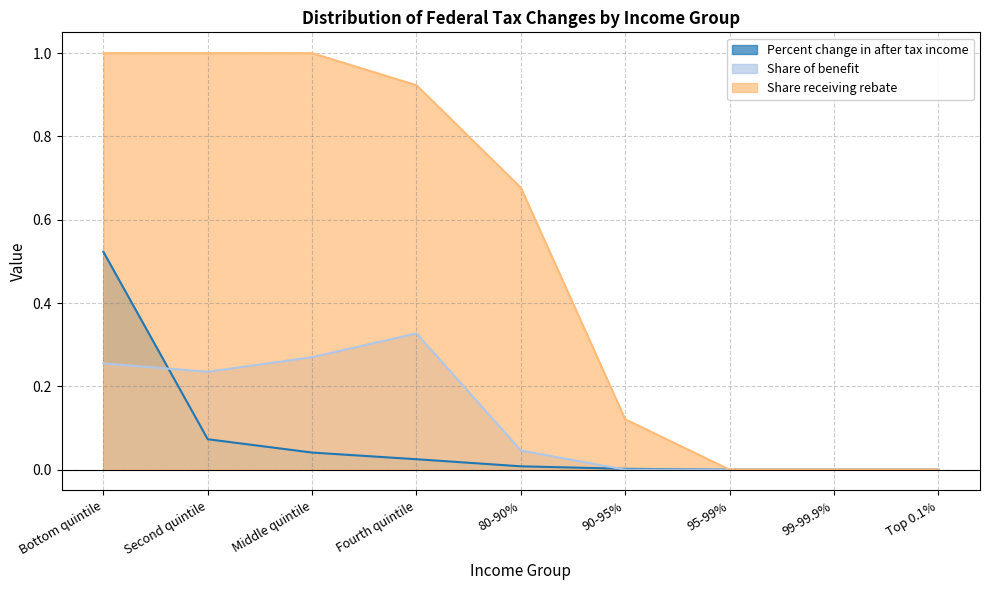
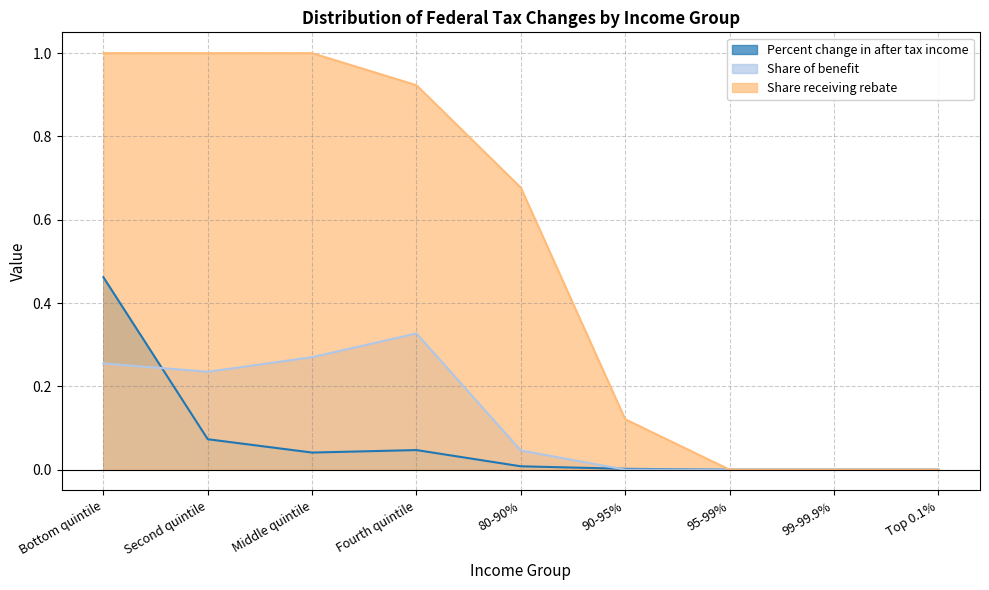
  {
    "Percent change in after tax income": {
-     "Bottom quintile": 0.52,
+     "Bottom quintile": 0.46,
      "Second quintile": 0.07,
      "Middle quintile": 0.04,
-     "Fourth quintile": 0.03,
+     "Fourth quintile": 0.05,
      "80-90%": 0.01
    },
    "Share of benefit": {
      "Bottom quintile": 0.26,
      "Second quintile": 0.24,
      "Middle quintile": 0.27,
      "Fourth quintile": 0.33,
      "80-90%": 0.05
    },
    "Share receiving rebate": {
      "Bottom quintile": 1.00,
      "Second quintile": 1.00,
      "Middle quintile": 1.00,
      "Fourth quintile": 0.92,
      "80-90%": 0.68,
      "90-95%": 0.12
    }
  }
